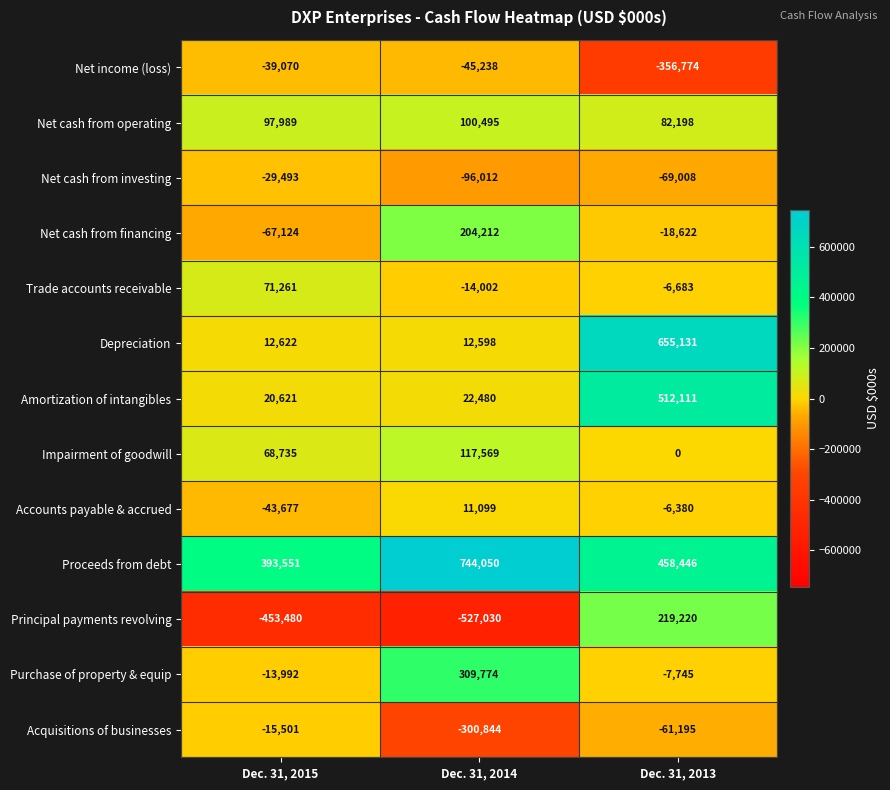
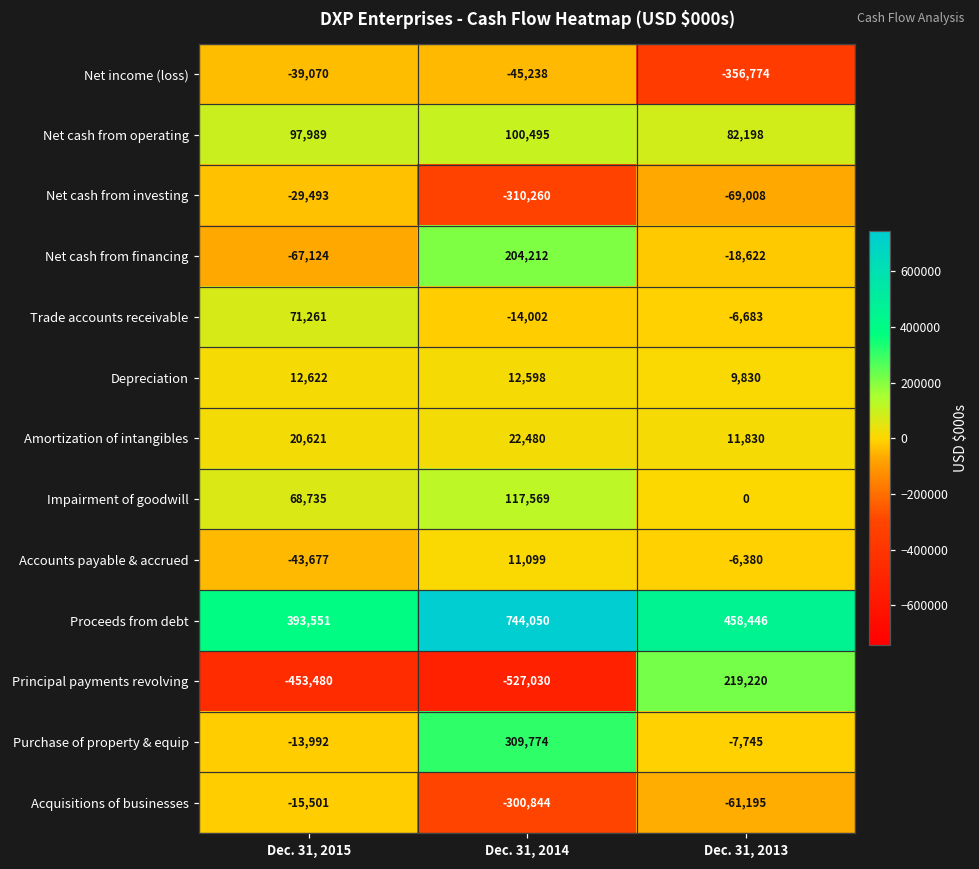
  {
    "Net income (loss)": {
      "Dec. 31, 2015": "-39,070",
      "Dec. 31, 2014": "-45,238",
      "Dec. 31, 2013": "-356,774"
    },
    "Net cash from operating": {
      "Dec. 31, 2015": "97,989",
      "Dec. 31, 2014": "100,495",
      "Dec. 31, 2013": "82,198"
    },
    "Net cash from investing": {
      "Dec. 31, 2015": "-29,493",
-     "Dec. 31, 2014": "-96,012",
+     "Dec. 31, 2014": "-310,260",
      "Dec. 31, 2013": "-69,008"
    },
    "Net cash from financing": {
      "Dec. 31, 2015": "-67,124",
      "Dec. 31, 2014": "204,212",
      "Dec. 31, 2013": "-18,622"
    },
    "Trade accounts receivable": {
      "Dec. 31, 2015": "71,261",
      "Dec. 31, 2014": "-14,002",
      "Dec. 31, 2013": "-6,683"
    },
    "Depreciation": {
      "Dec. 31, 2015": "12,622",
      "Dec. 31, 2014": "12,598",
-     "Dec. 31, 2013": "655,131"
+     "Dec. 31, 2013": "9,830"
    },
    "Amortization of intangibles": {
      "Dec. 31, 2015": "20,621",
      "Dec. 31, 2014": "22,480",
-     "Dec. 31, 2013": "512,111"
+     "Dec. 31, 2013": "11,830"
    },
    "Impairment of goodwill": {
      "Dec. 31, 2015": "68,735",
      "Dec. 31, 2014": "117,569",
      "Dec. 31, 2013": "0"
    },
    "Accounts payable & accrued": {
      "Dec. 31, 2015": "-43,677",
      "Dec. 31, 2014": "11,099",
      "Dec. 31, 2013": "-6,380"
    },
    "Proceeds from debt": {
      "Dec. 31, 2015": "393,551",
      "Dec. 31, 2014": "744,050",
      "Dec. 31, 2013": "458,446"
    },
    "Principal payments revolving": {
      "Dec. 31, 2015": "-453,480",
      "Dec. 31, 2014": "-527,030",
      "Dec. 31, 2013": "219,220"
    },
    "Purchase of property & equip": {
      "Dec. 31, 2015": "-13,992",
      "Dec. 31, 2014": "309,774",
      "Dec. 31, 2013": "-7,745"
    },
    "Acquisitions of businesses": {
      "Dec. 31, 2015": "-15,501",
      "Dec. 31, 2014": "-300,844",
      "Dec. 31, 2013": "-61,195"
    }
  }
